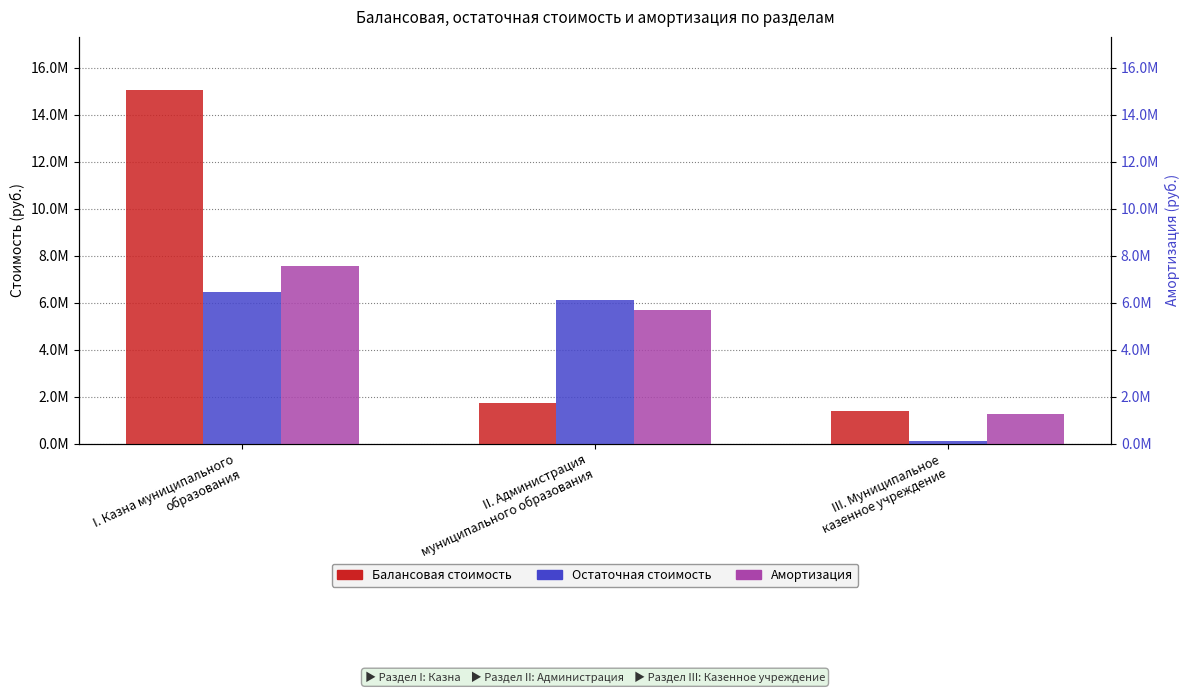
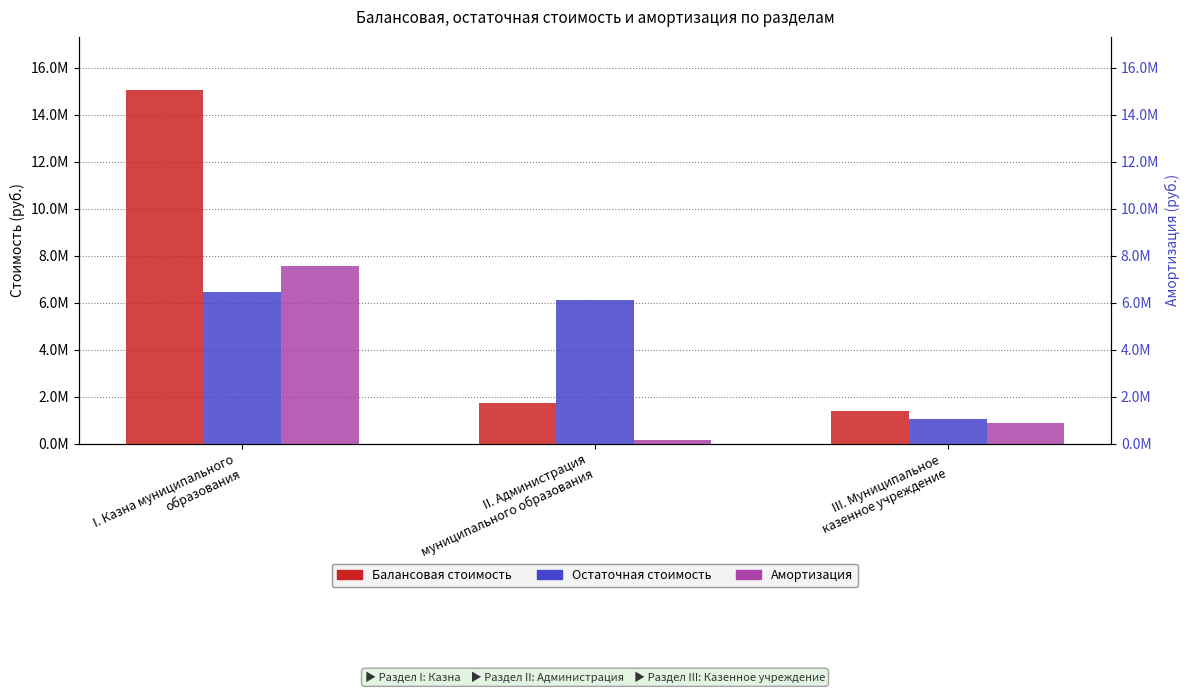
  {
    "Балансовая стоимость": {
      "I. Казна муниципального образования": 15100000,
      "II. Администрация муниципального образования": 1700000,
      "III. Муниципальное казенное учреждение": 1400000
    },
    "Остаточная стоимость": {
      "I. Казна муниципального образования": 6400000,
      "II. Администрация муниципального образования": 6100000,
-     "III. Муниципальное казенное учреждение": 100000
+     "III. Муниципальное казенное учреждение": 1100000
    },
    "Амортизация": {
      "I. Казна муниципального образования": 7500000,
-     "II. Администрация муниципального образования": 5700000,
-     "III. Муниципальное казенное учреждение": 1200000
+     "II. Администрация муниципального образования": 200000,
+     "III. Муниципальное казенное учреждение": 900000
    }
  }
